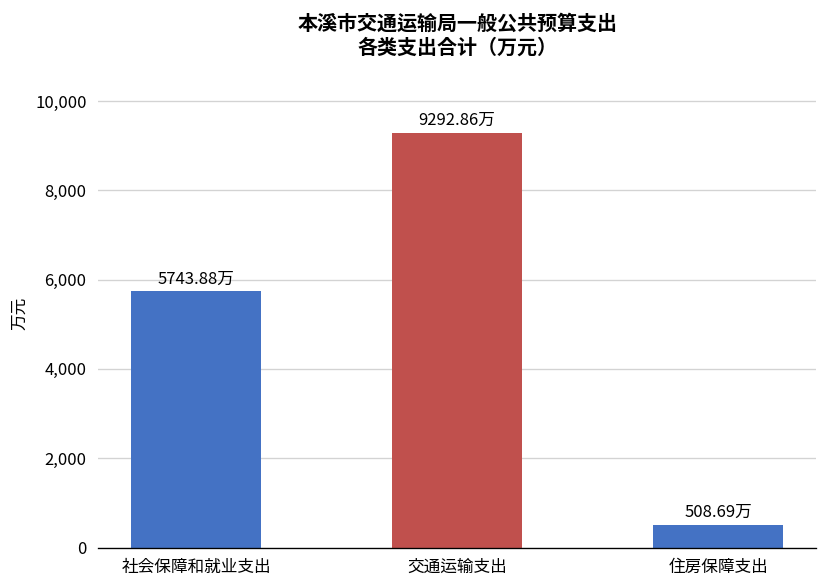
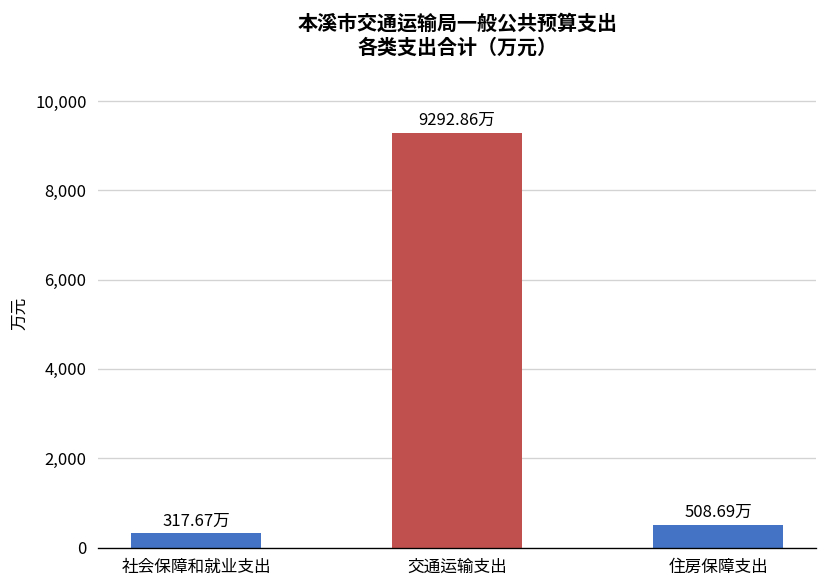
  {
-   "社会保障和就业支出": "5743.88万",
+   "社会保障和就业支出": "317.67万",
    "交通运输支出": "9292.86万",
    "住房保障支出": "508.69万"
  }
